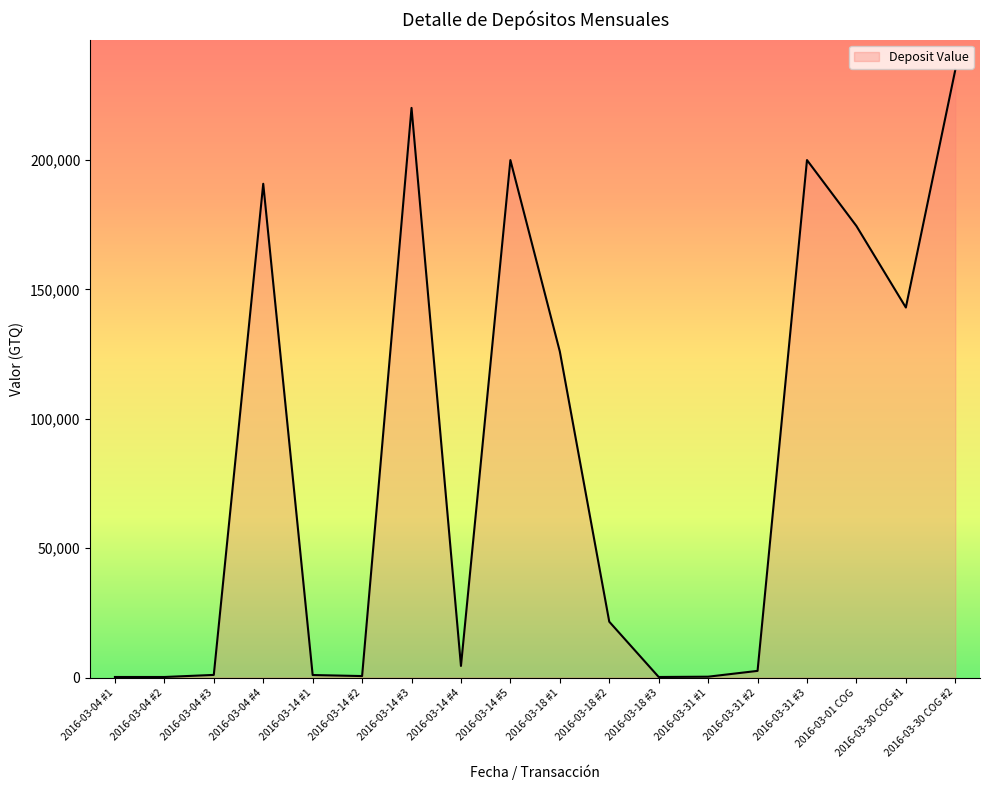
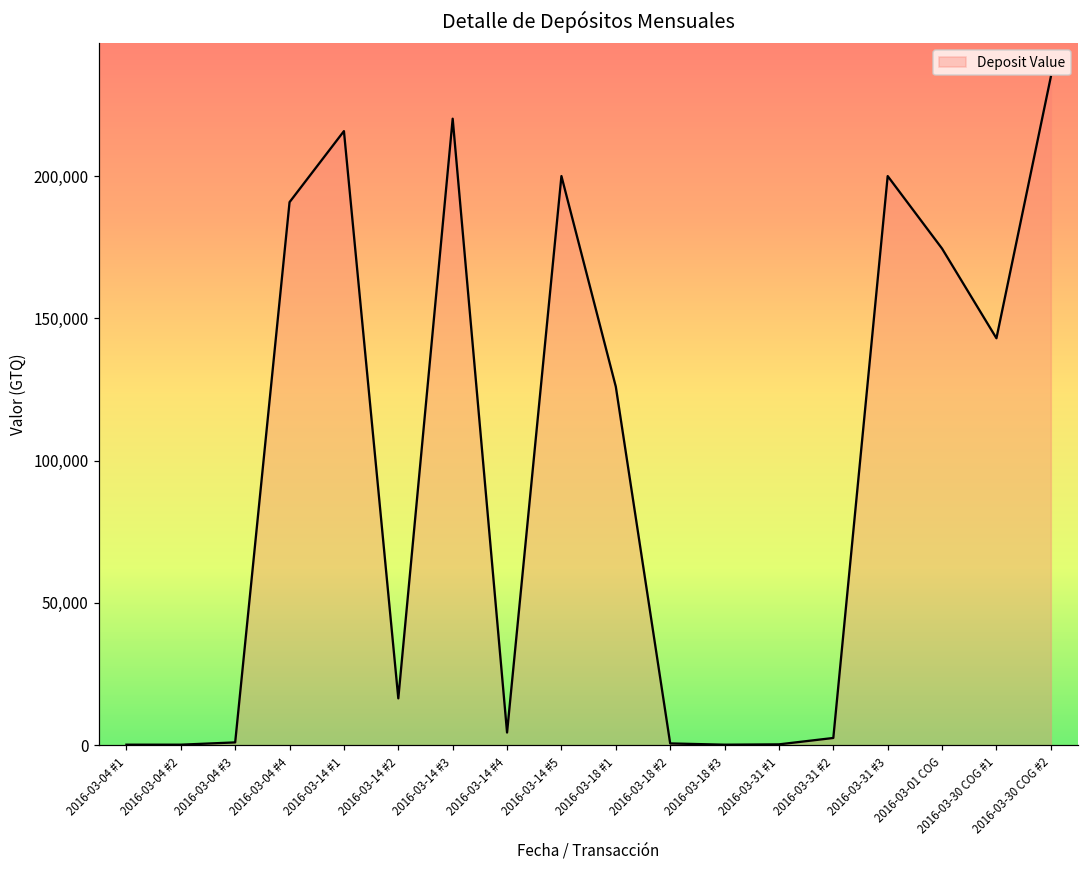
  {
    "2016-03-04 #1": "0",
    "2016-03-04 #2": "0",
    "2016-03-04 #3": "1,000",
    "2016-03-04 #4": "191,000",
-   "2016-03-14 #1": "1,000",
-   "2016-03-14 #2": "1,000",
+   "2016-03-14 #1": "216,000",
+   "2016-03-14 #2": "16,000",
    "2016-03-14 #3": "220,000",
    "2016-03-14 #4": "4,000",
    "2016-03-14 #5": "200,000",
    "2016-03-18 #1": "126,000",
-   "2016-03-18 #2": "22,000",
+   "2016-03-18 #2": "1,000",
    "2016-03-18 #3": "0",
    "2016-03-31 #1": "0",
    "2016-03-31 #2": "3,000",
    "2016-03-31 #3": "200,000",
    "2016-03-01 COG": "174,000",
    "2016-03-30 COG #1": "143,000",
    "2016-03-30 COG #2": "235,000"
  }
